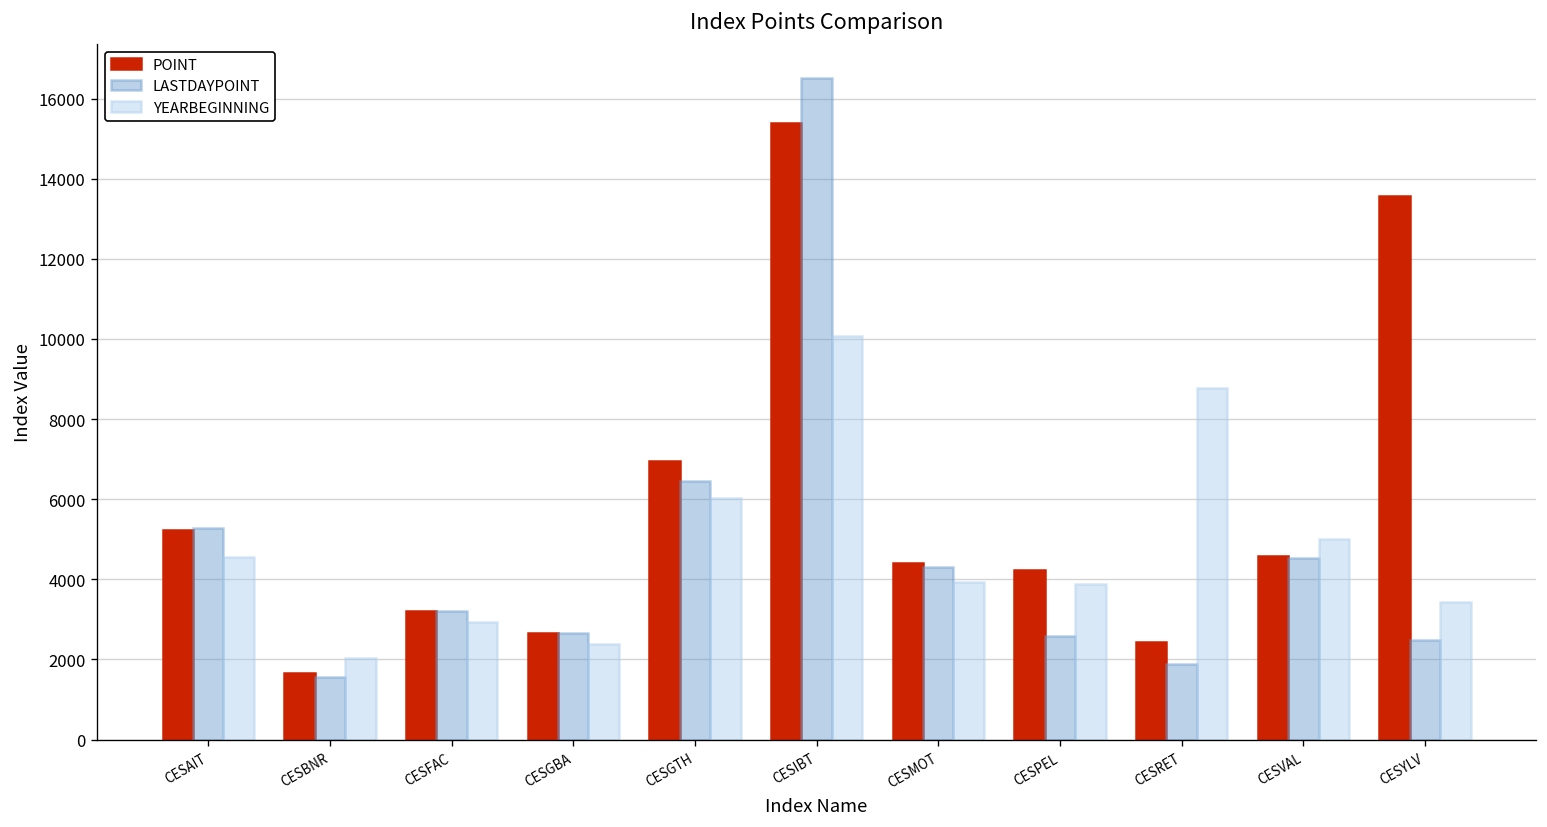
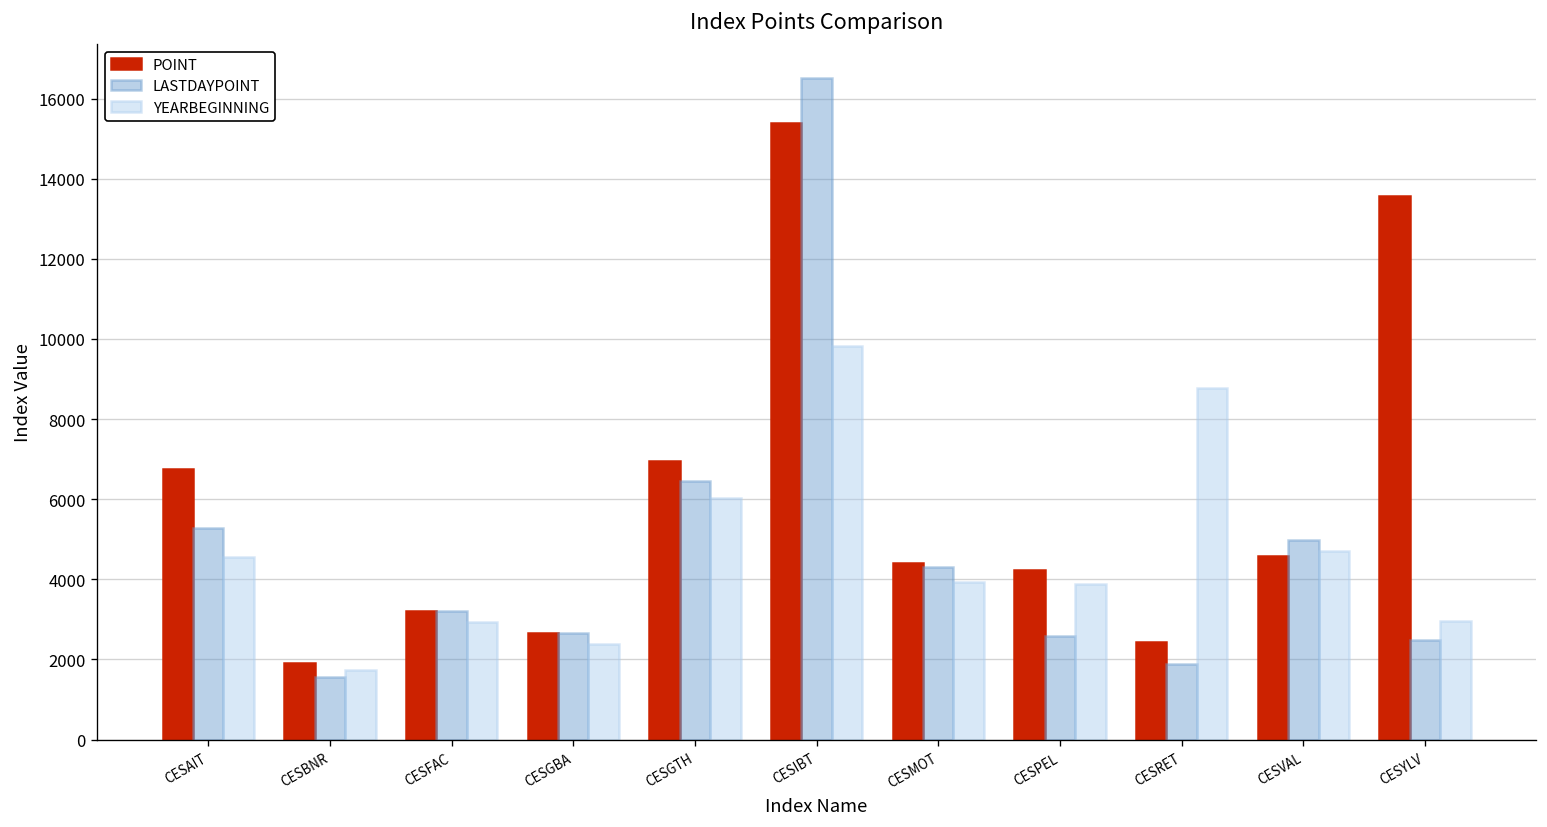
  {
    "POINT": {
-     "CESAIT": 5200,
-     "CESBNR": 1700,
+     "CESAIT": 6700,
+     "CESBNR": 1900,
      "CESFAC": 3200,
      "CESGBA": 2700,
      "CESGTH": 6900,
      "CESIBT": 15400,
      "CESMOT": 4400,
      "CESPEL": 4200,
      "CESRET": 2400,
      "CESVAL": 4600,
      "CESYLV": 13600
    },
    "LASTDAYPOINT": {
      "CESAIT": 5300,
      "CESBNR": 1600,
      "CESFAC": 3200,
      "CESGBA": 2700,
      "CESGTH": 6500,
      "CESIBT": 16500,
      "CESMOT": 4300,
      "CESPEL": 2600,
      "CESRET": 1900,
-     "CESVAL": 4500,
+     "CESVAL": 5000,
      "CESYLV": 2500
    },
    "YEARBEGINNING": {
      "CESAIT": 4600,
-     "CESBNR": 2000,
+     "CESBNR": 1700,
      "CESFAC": 2900,
      "CESGBA": 2400,
      "CESGTH": 6000,
-     "CESIBT": 10100,
+     "CESIBT": 9800,
      "CESMOT": 3900,
      "CESPEL": 3900,
      "CESRET": 8800,
-     "CESVAL": 5000,
-     "CESYLV": 3400
+     "CESVAL": 4700,
+     "CESYLV": 3000
    }
  }
